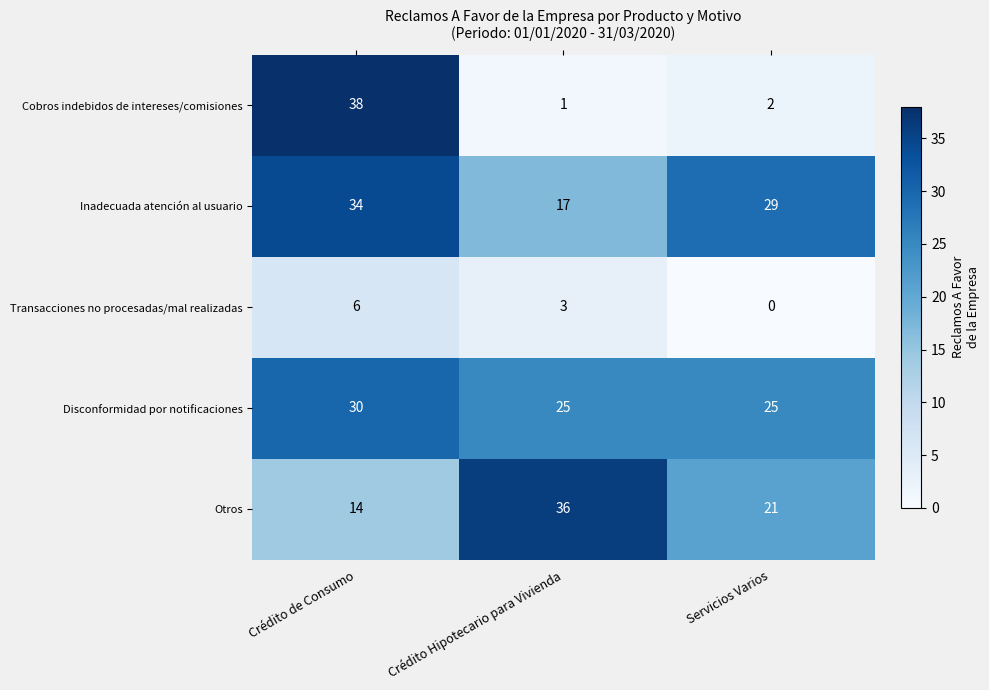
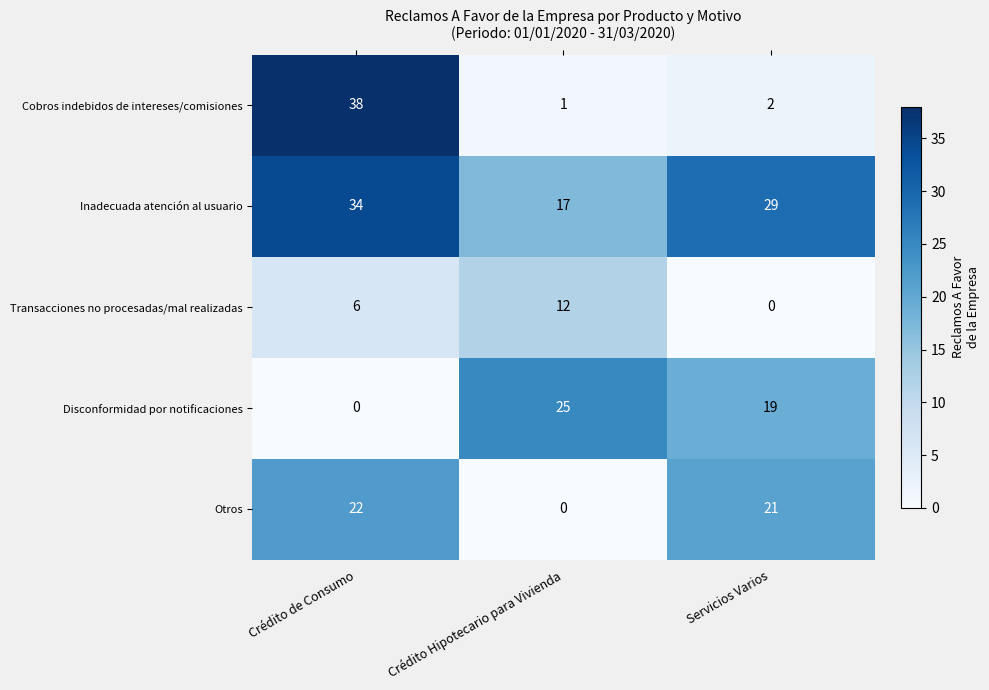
  {
    "Cobros indebidos de intereses/comisiones": {
      "Crédito de Consumo": 38,
      "Crédito Hipotecario para Vivienda": 1,
      "Servicios Varios": 2
    },
    "Inadecuada atención al usuario": {
      "Crédito de Consumo": 34,
      "Crédito Hipotecario para Vivienda": 17,
      "Servicios Varios": 29
    },
    "Transacciones no procesadas/mal realizadas": {
      "Crédito de Consumo": 6,
-     "Crédito Hipotecario para Vivienda": 3,
+     "Crédito Hipotecario para Vivienda": 12,
      "Servicios Varios": 0
    },
    "Disconformidad por notificaciones": {
-     "Crédito de Consumo": 30,
+     "Crédito de Consumo": 0,
      "Crédito Hipotecario para Vivienda": 25,
-     "Servicios Varios": 25
+     "Servicios Varios": 19
    },
    "Otros": {
-     "Crédito de Consumo": 14,
-     "Crédito Hipotecario para Vivienda": 36,
+     "Crédito de Consumo": 22,
+     "Crédito Hipotecario para Vivienda": 0,
      "Servicios Varios": 21
    }
  }
